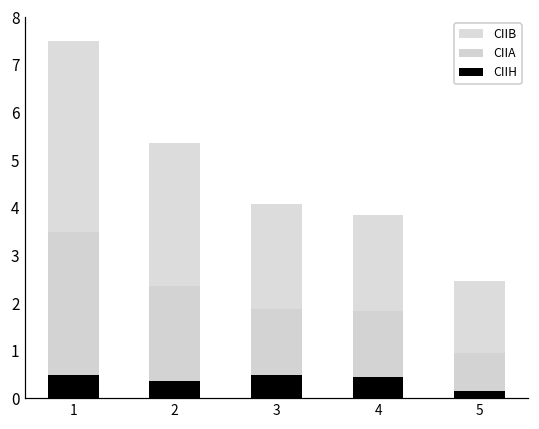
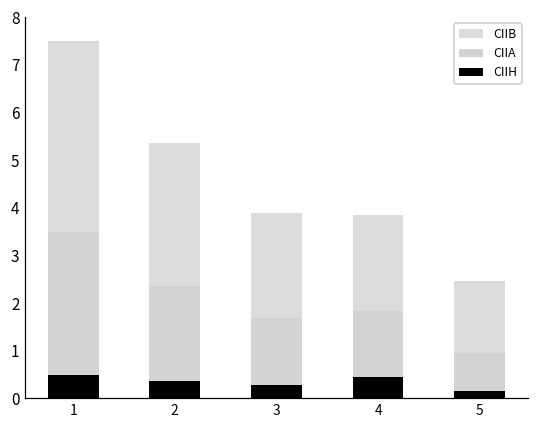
  {
    "CIIH": {
      "1": 0.5,
      "2": 0.4,
-     "3": 0.5,
+     "3": 0.3,
      "4": 0.4,
      "5": 0.2
    }
  }
